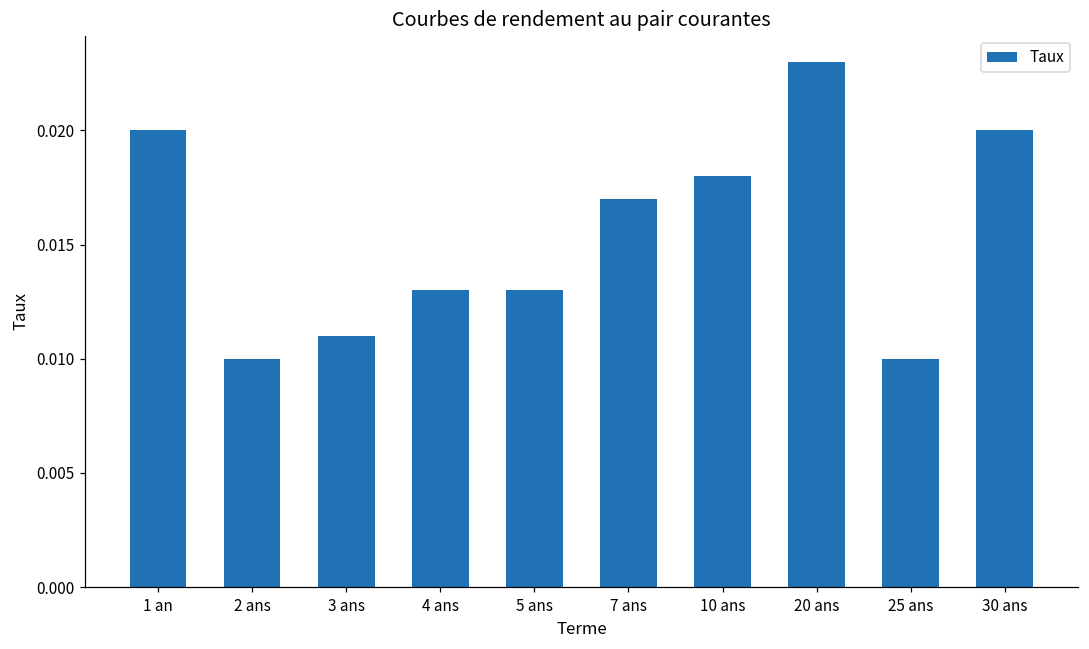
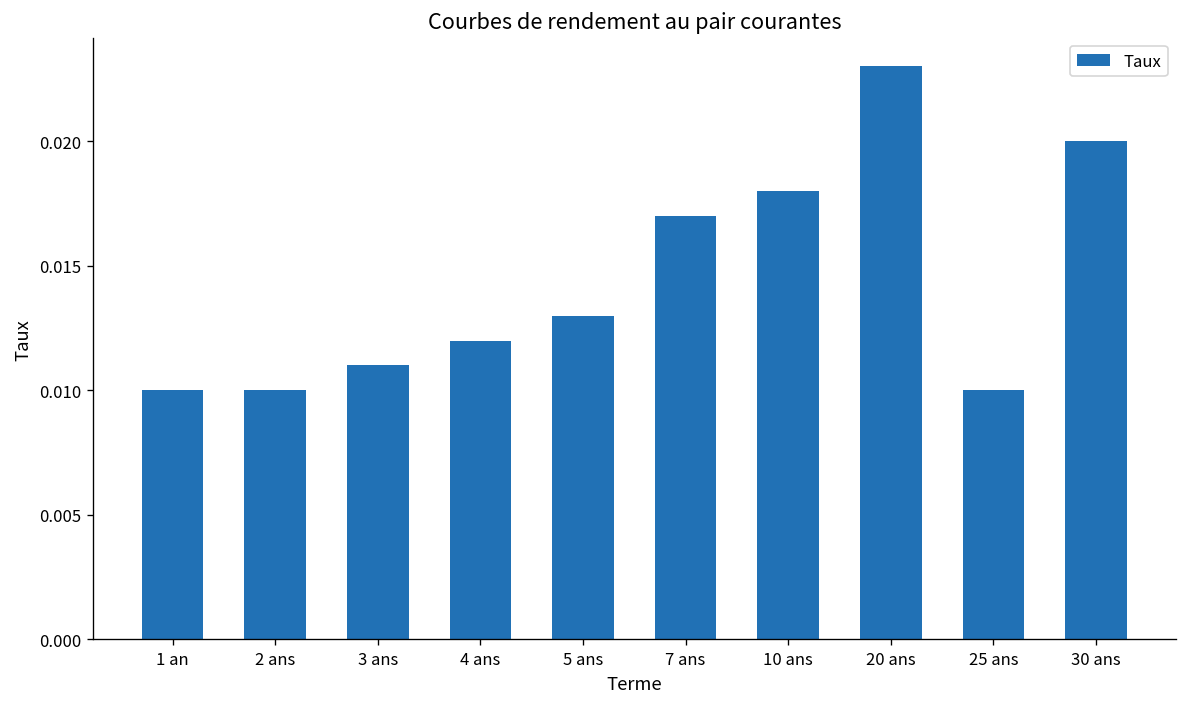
  {
-   "1 an": 0.02,
+   "1 an": 0.01,
    "2 ans": 0.010,
    "3 ans": 0.011,
-   "4 ans": 0.013,
+   "4 ans": 0.012,
    "5 ans": 0.013,
    "7 ans": 0.017,
    "10 ans": 0.018,
    "20 ans": 0.023,
    "25 ans": 0.010,
    "30 ans": 0.020
  }
